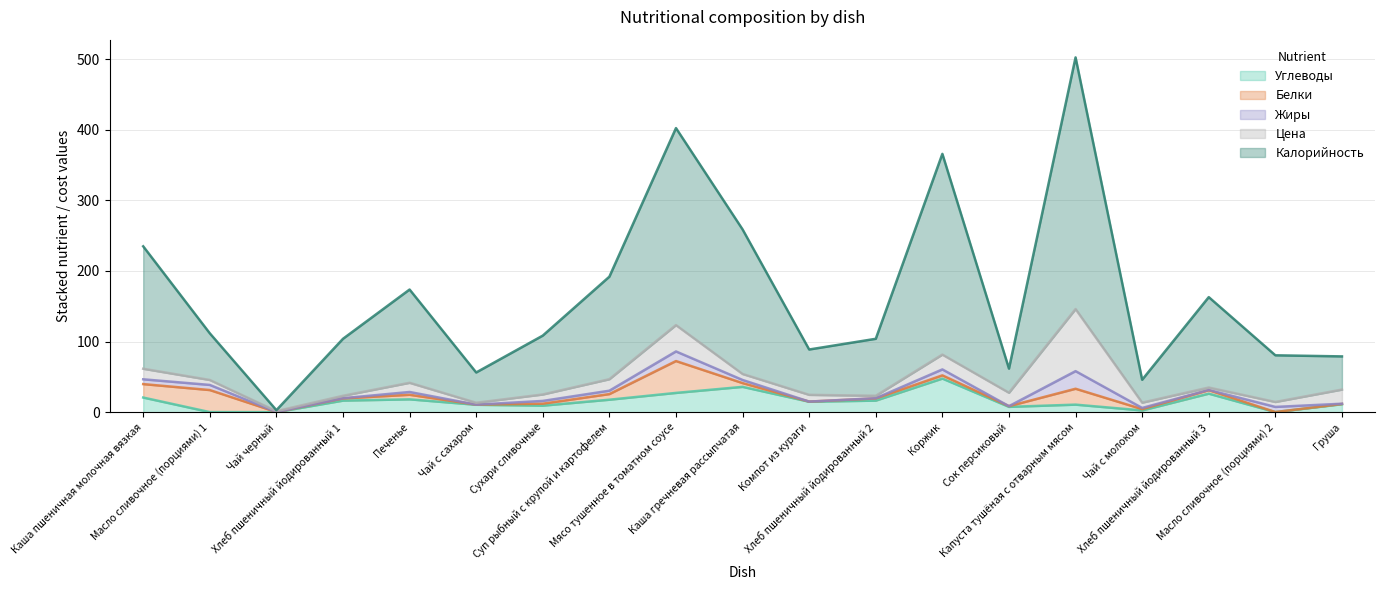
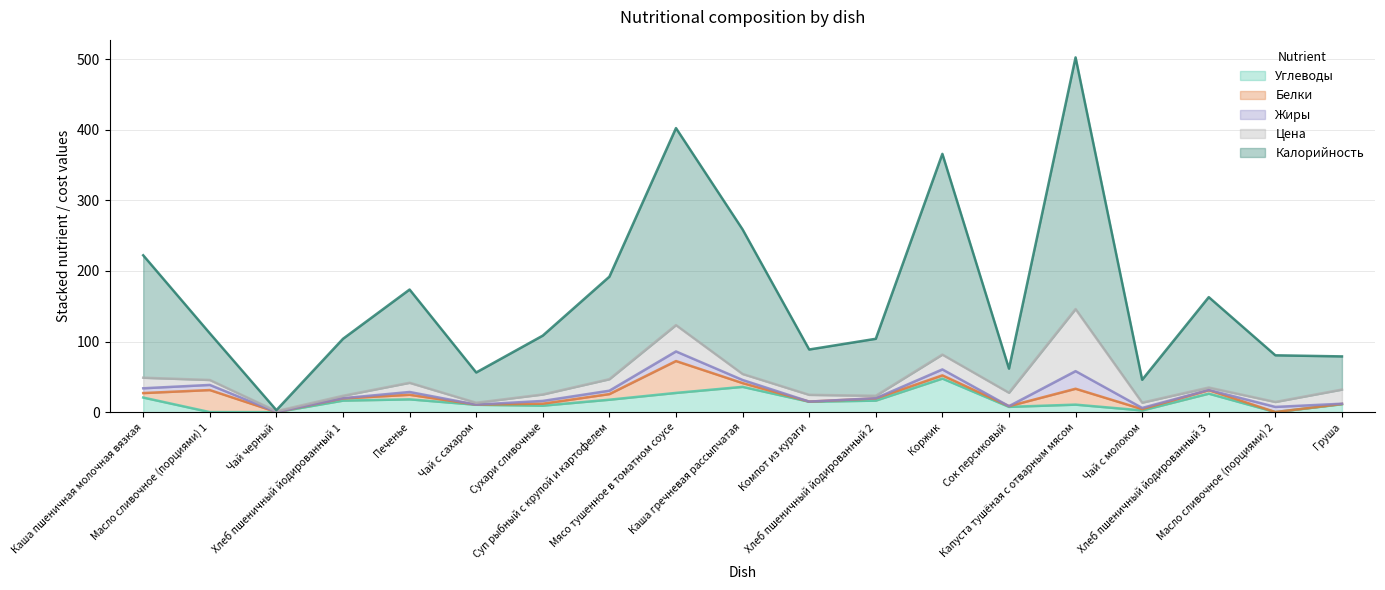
  {
    "Белки": {
-     "Каша пшеничная молочная вязкая": 20,
+     "Каша пшеничная молочная вязкая": 10,
      "Масло сливочное (порциями) 1": 30,
      "Печенье": 10,
      "Суп рыбный с крупой и картофелем": 10,
      "Мясо тушенное в томатном соусе": 50,
      "Каша гречневая рассыпчатая": 10,
      "Коржик": 0,
      "Капуста тушёная с отварным мясом": 20
    }
  }
